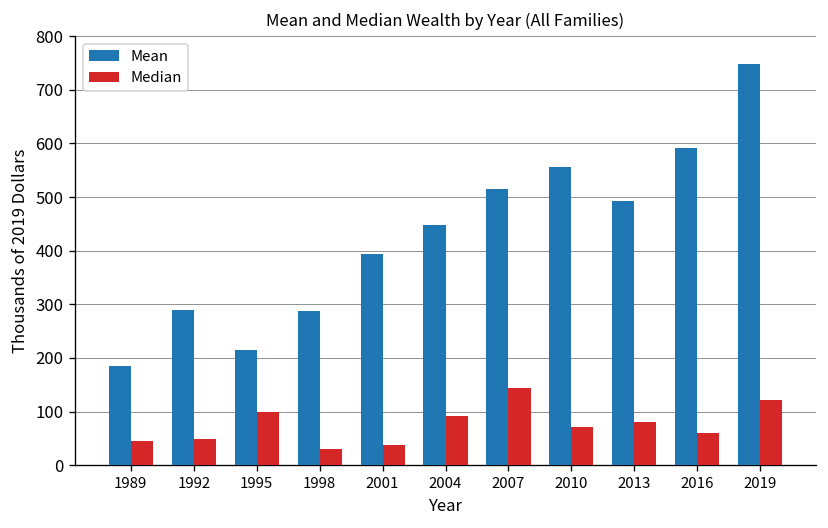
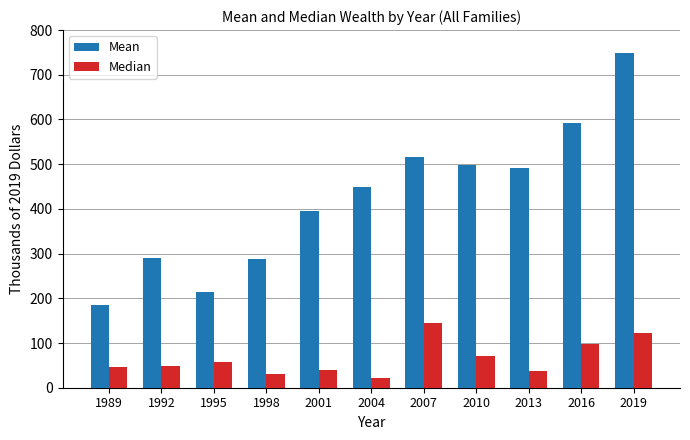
  {
    "Mean": {
      "1989": 180,
      "1992": 290,
      "1995": 210,
      "1998": 290,
      "2001": 390,
      "2004": 450,
      "2007": 520,
-     "2010": 560,
+     "2010": 500,
      "2013": 490,
      "2016": 590,
      "2019": 750
    },
    "Median": {
      "1989": 50,
      "1992": 50,
-     "1995": 100,
+     "1995": 60,
      "1998": 30,
      "2001": 40,
-     "2004": 90,
+     "2004": 20,
      "2007": 140,
      "2010": 70,
-     "2013": 80,
-     "2016": 60,
+     "2013": 40,
+     "2016": 100,
      "2019": 120
    }
  }
